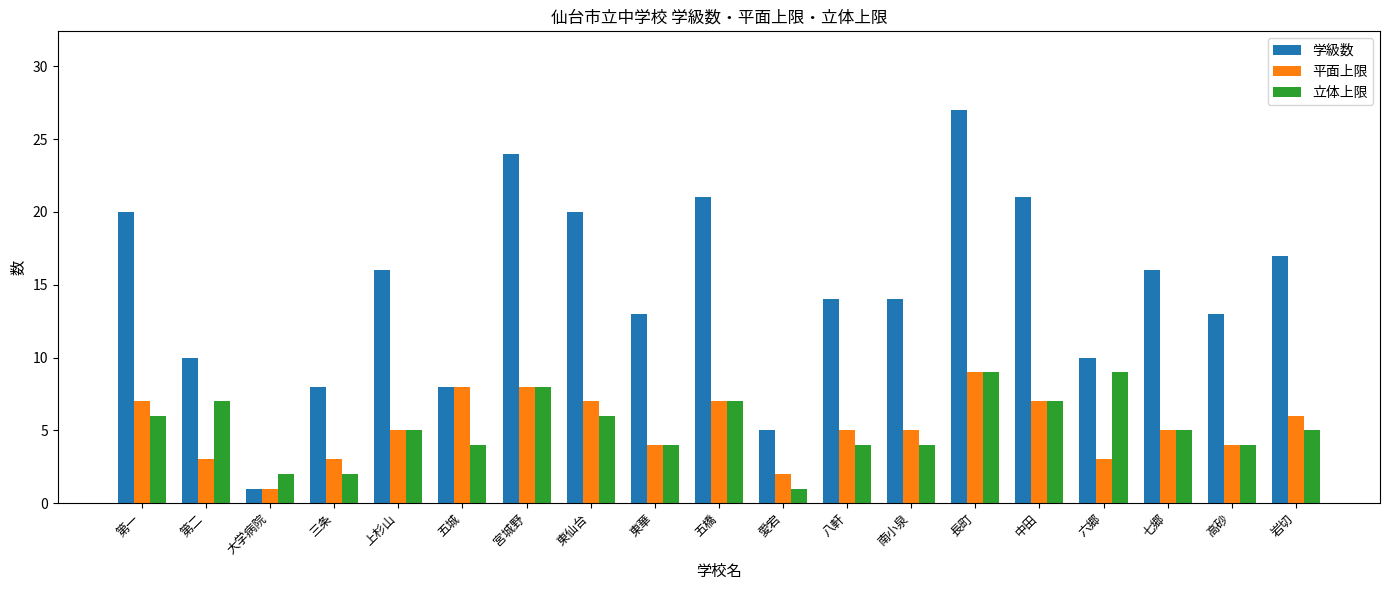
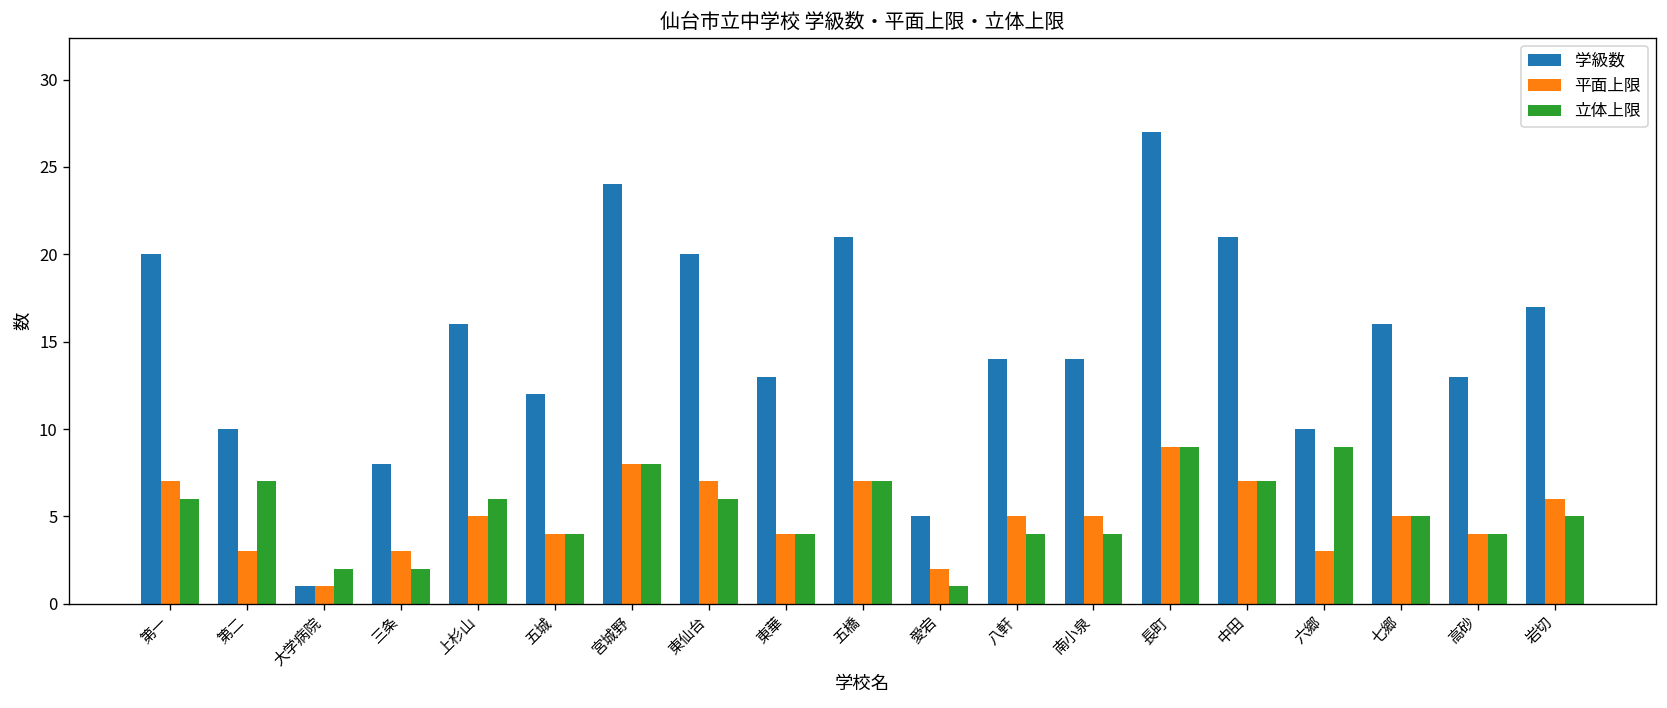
  {
    "学級数": {
      "第一": 20,
      "第二": 10,
      "大学病院": 1,
      "三条": 8,
      "上杉山": 16,
-     "五城": 8,
+     "五城": 12,
      "宮城野": 24,
      "東仙台": 20,
      "東華": 13,
      "五橋": 21,
      "愛宕": 5,
      "八軒": 14,
      "南小泉": 14,
      "長町": 27,
      "中田": 21,
      "六郷": 10,
      "七郷": 16,
      "高砂": 13,
      "岩切": 17
    },
    "平面上限": {
      "第一": 7,
      "第二": 3,
      "大学病院": 1,
      "三条": 3,
      "上杉山": 5,
-     "五城": 8,
+     "五城": 4,
      "宮城野": 8,
      "東仙台": 7,
      "東華": 4,
      "五橋": 7,
      "愛宕": 2,
      "八軒": 5,
      "南小泉": 5,
      "長町": 9,
      "中田": 7,
      "六郷": 3,
      "七郷": 5,
      "高砂": 4,
      "岩切": 6
    },
    "立体上限": {
      "第一": 6,
      "第二": 7,
      "大学病院": 2,
      "三条": 2,
-     "上杉山": 5,
+     "上杉山": 6,
      "五城": 4,
      "宮城野": 8,
      "東仙台": 6,
      "東華": 4,
      "五橋": 7,
      "愛宕": 1,
      "八軒": 4,
      "南小泉": 4,
      "長町": 9,
      "中田": 7,
      "六郷": 9,
      "七郷": 5,
      "高砂": 4,
      "岩切": 5
    }
  }
